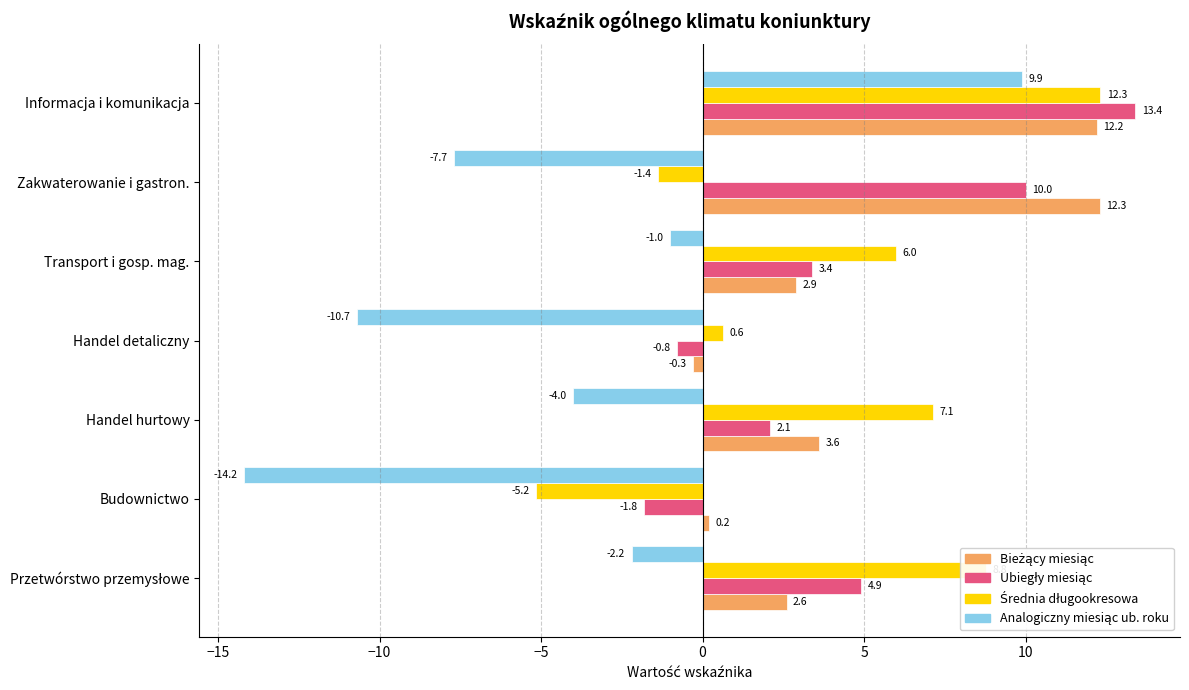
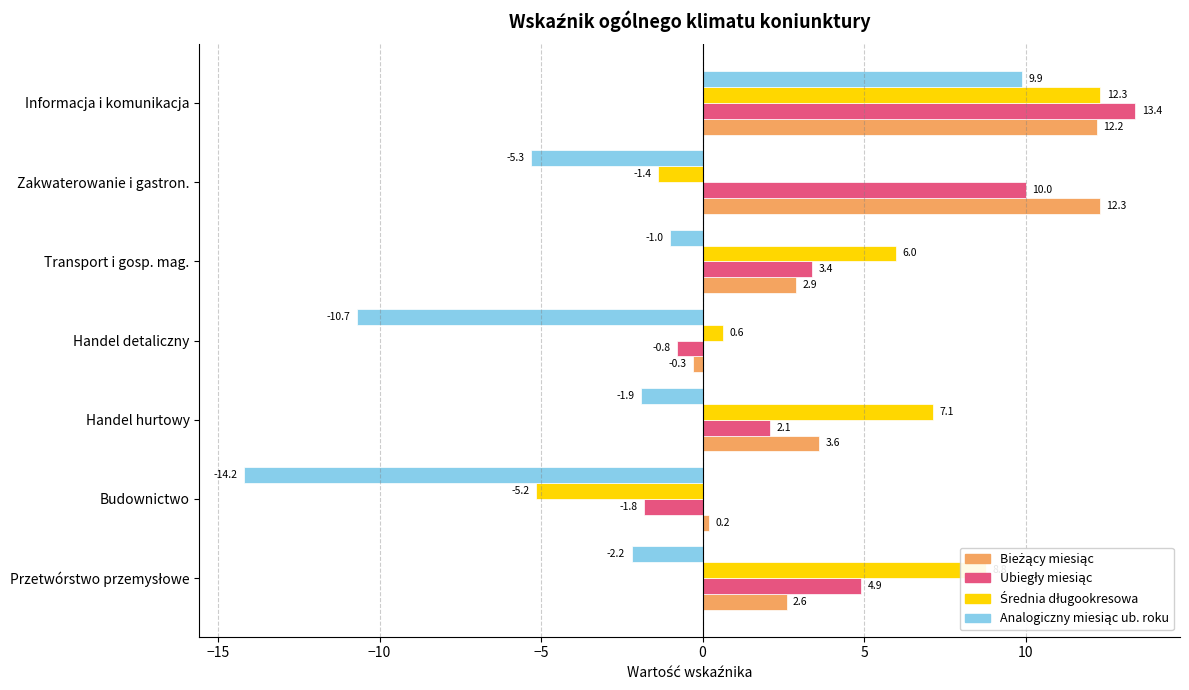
  {
    "Bieżący miesiąc": {
      "Informacja i komunikacja": 12.2,
      "Zakwaterowanie i gastron.": 12.3,
      "Transport i gosp. mag.": 2.9,
      "Handel detaliczny": -0.3,
      "Handel hurtowy": 3.6,
      "Budownictwo": 0.2,
      "Przetwórstwo przemysłowe": 2.6
    },
    "Ubiegły miesiąc": {
      "Informacja i komunikacja": 13.4,
      "Zakwaterowanie i gastron.": 10.0,
      "Transport i gosp. mag.": 3.4,
      "Handel detaliczny": -0.8,
      "Handel hurtowy": 2.1,
      "Budownictwo": -1.8,
      "Przetwórstwo przemysłowe": 4.9
    },
    "Średnia długookresowa": {
      "Informacja i komunikacja": 12.3,
      "Zakwaterowanie i gastron.": -1.4,
      "Transport i gosp. mag.": 6.0,
      "Handel detaliczny": 0.6,
      "Handel hurtowy": 7.1,
      "Budownictwo": -5.2
    },
    "Analogiczny miesiąc ub. roku": {
      "Informacja i komunikacja": 9.9,
-     "Zakwaterowanie i gastron.": -7.7,
+     "Zakwaterowanie i gastron.": -5.3,
      "Transport i gosp. mag.": -1.0,
      "Handel detaliczny": -10.7,
-     "Handel hurtowy": -4.0,
+     "Handel hurtowy": -1.9,
      "Budownictwo": -14.2,
      "Przetwórstwo przemysłowe": -2.2
    }
  }
